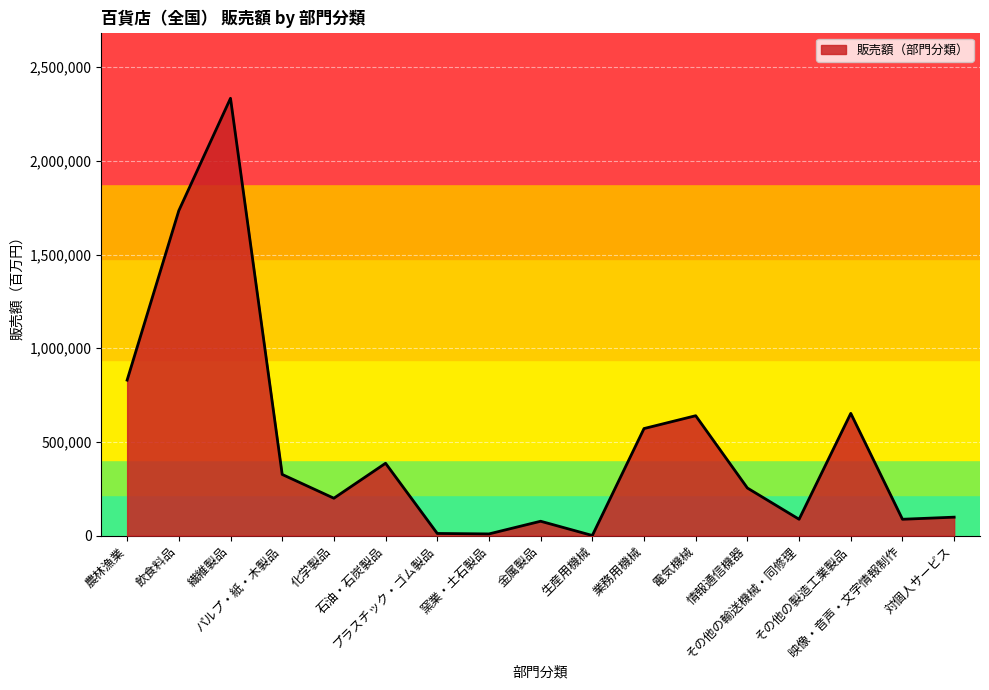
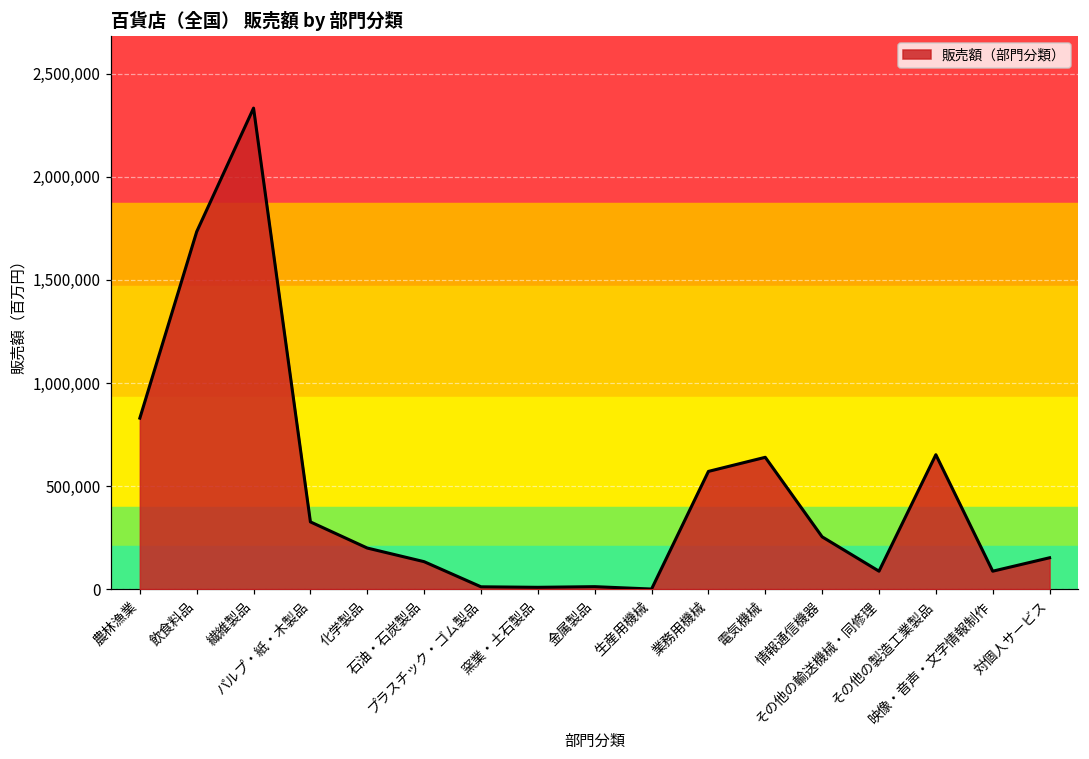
  {
    "農林漁業": "830,000",
    "飲食料品": "1,730,000",
    "繊維製品": "2,330,000",
    "パルプ・紙・木製品": "330,000",
    "化学製品": "200,000",
-   "石油・石炭製品": "390,000",
+   "石油・石炭製品": "130,000",
    "プラスチック・ゴム製品": "10,000",
    "窯業・土石製品": "10,000",
-   "金属製品": "80,000",
+   "金属製品": "10,000",
    "生産用機械": "0",
    "業務用機械": "570,000",
    "電気機械": "640,000",
    "情報通信機器": "250,000",
    "その他の輸送機械・同修理": "90,000",
    "その他の製造工業製品": "650,000",
    "映像・音声・文字情報制作": "90,000",
-   "対個人サービス": "100,000"
+   "対個人サービス": "150,000"
  }
